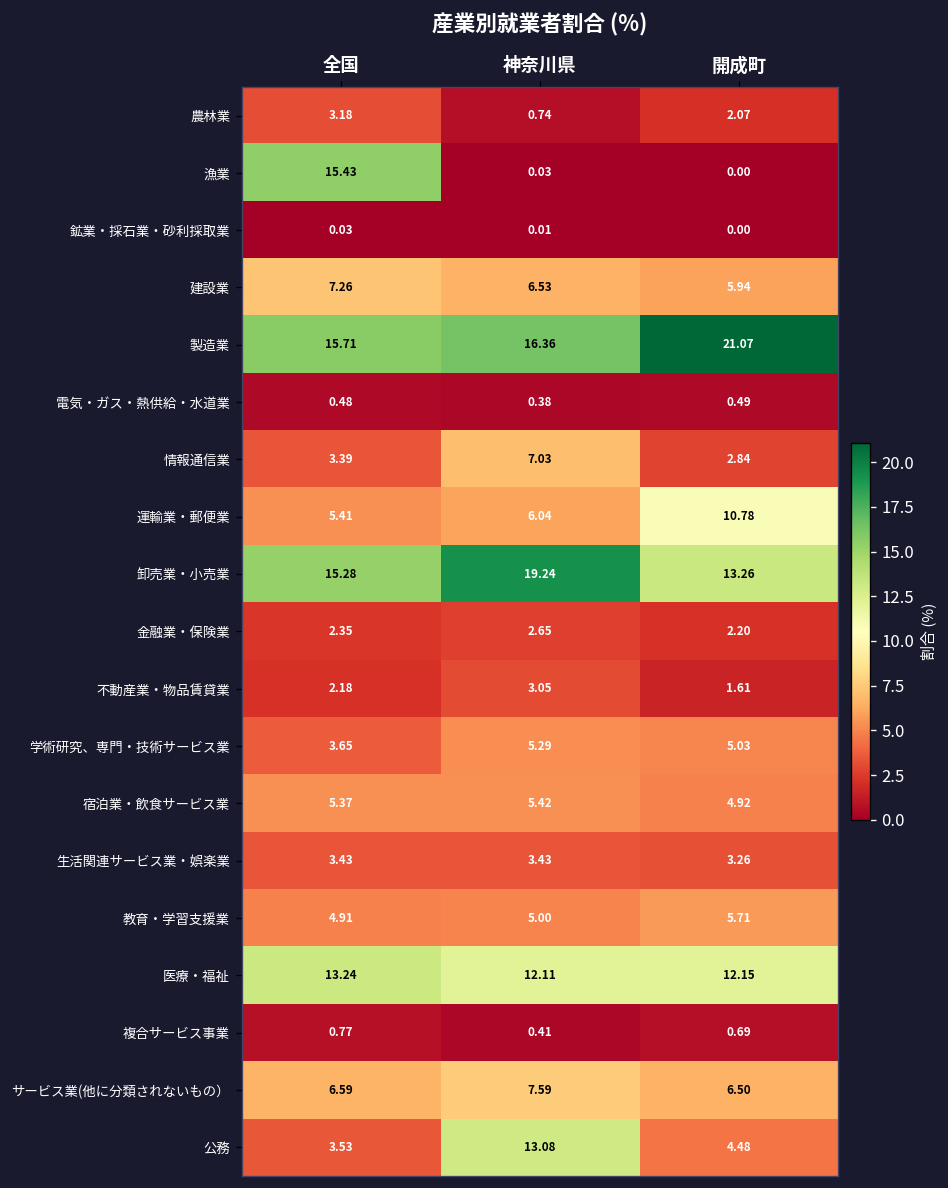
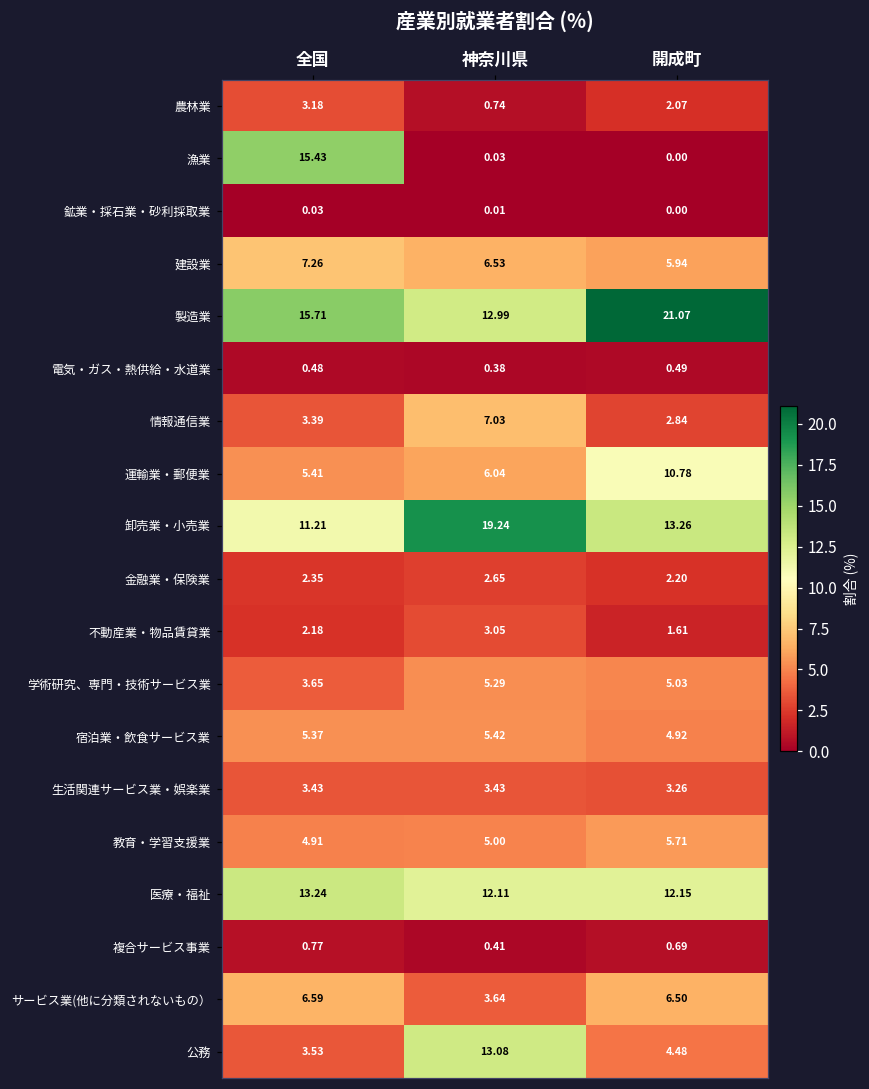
  {
    "農林業": {
      "全国": 3.18,
      "神奈川県": 0.74,
      "開成町": 2.07
    },
    "漁業": {
      "全国": 15.43,
      "神奈川県": 0.03,
      "開成町": 0.00
    },
    "鉱業・採石業・砂利採取業": {
      "全国": 0.03,
      "神奈川県": 0.01,
      "開成町": 0.00
    },
    "建設業": {
      "全国": 7.26,
      "神奈川県": 6.53,
      "開成町": 5.94
    },
    "製造業": {
      "全国": 15.71,
-     "神奈川県": 16.36,
+     "神奈川県": 12.99,
      "開成町": 21.07
    },
    "電気・ガス・熱供給・水道業": {
      "全国": 0.48,
      "神奈川県": 0.38,
      "開成町": 0.49
    },
    "情報通信業": {
      "全国": 3.39,
      "神奈川県": 7.03,
      "開成町": 2.84
    },
    "運輸業・郵便業": {
      "全国": 5.41,
      "神奈川県": 6.04,
      "開成町": 10.78
    },
    "卸売業・小売業": {
-     "全国": 15.28,
+     "全国": 11.21,
      "神奈川県": 19.24,
      "開成町": 13.26
    },
    "金融業・保険業": {
      "全国": 2.35,
      "神奈川県": 2.65,
      "開成町": 2.20
    },
    "不動産業・物品賃貸業": {
      "全国": 2.18,
      "神奈川県": 3.05,
      "開成町": 1.61
    },
    "学術研究、専門・技術サービス業": {
      "全国": 3.65,
      "神奈川県": 5.29,
      "開成町": 5.03
    },
    "宿泊業・飲食サービス業": {
      "全国": 5.37,
      "神奈川県": 5.42,
      "開成町": 4.92
    },
    "生活関連サービス業・娯楽業": {
      "全国": 3.43,
      "神奈川県": 3.43,
      "開成町": 3.26
    },
    "教育・学習支援業": {
      "全国": 4.91,
      "神奈川県": 5.00,
      "開成町": 5.71
    },
    "医療・福祉": {
      "全国": 13.24,
      "神奈川県": 12.11,
      "開成町": 12.15
    },
    "複合サービス事業": {
      "全国": 0.77,
      "神奈川県": 0.41,
      "開成町": 0.69
    },
    "サービス業(他に分類されないもの）": {
      "全国": 6.59,
-     "神奈川県": 7.59,
+     "神奈川県": 3.64,
      "開成町": 6.50
    },
    "公務": {
      "全国": 3.53,
      "神奈川県": 13.08,
      "開成町": 4.48
    }
  }
